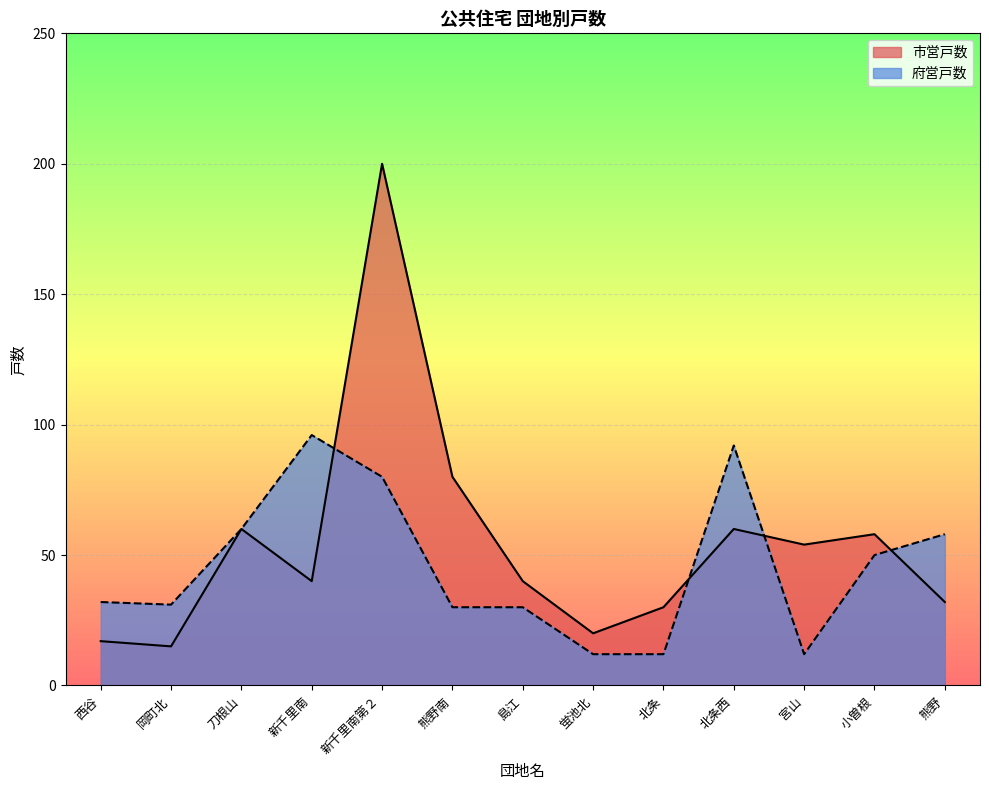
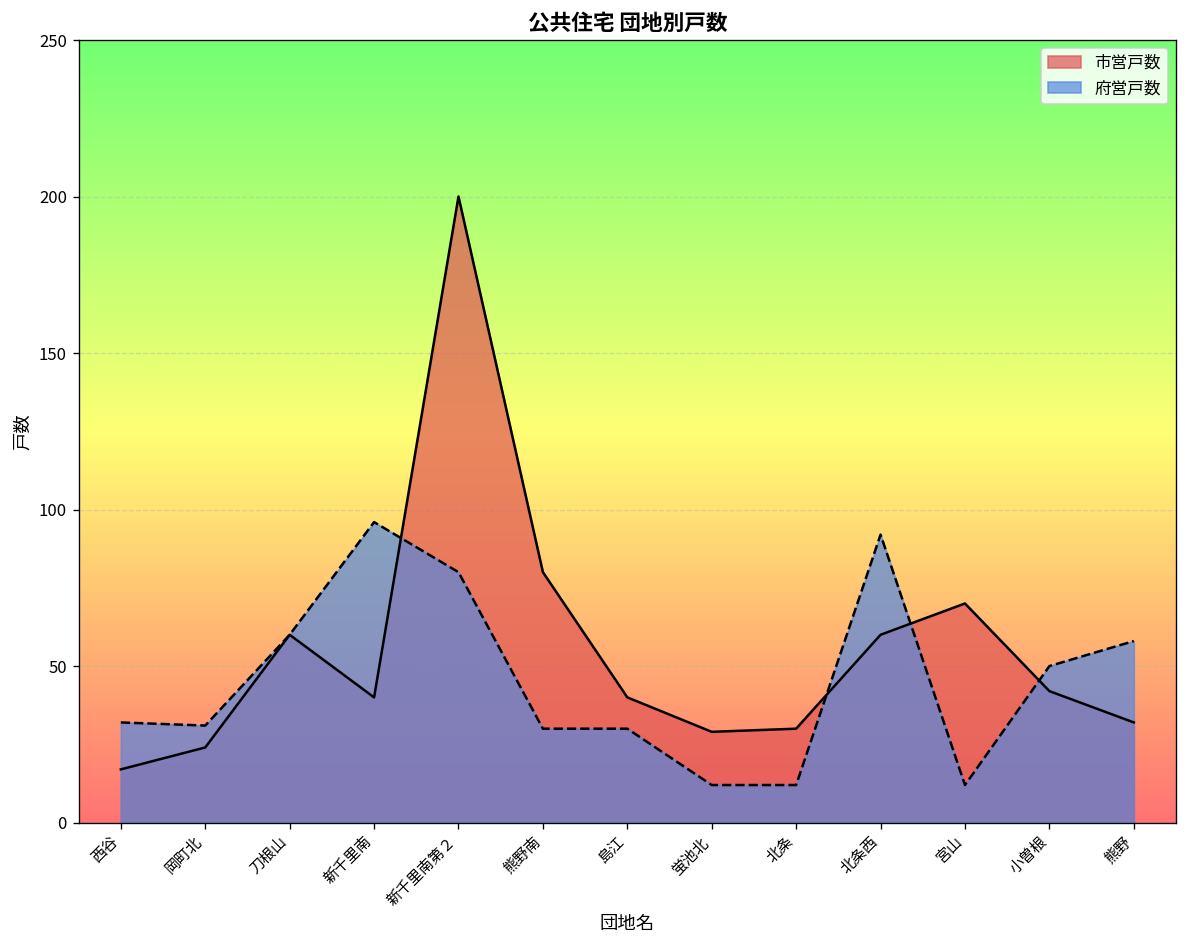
  {
    "市営戸数": {
      "西谷": 17,
-     "岡町北": 15,
+     "岡町北": 24,
      "新千里南": 40,
      "新千里南第２": 200,
      "熊野南": 80,
      "島江": 40,
-     "蛍池北": 20,
+     "蛍池北": 29,
      "北条": 30,
      "北条西": 60,
-     "宮山": 54,
-     "小曽根": 58,
+     "宮山": 70,
+     "小曽根": 42,
      "熊野": 32
    },
    "府営戸数": {
      "西谷": 32,
      "岡町北": 31,
      "新千里南": 96,
      "新千里南第２": 80,
      "熊野南": 30,
      "島江": 30,
      "蛍池北": 12,
      "北条": 12,
      "北条西": 92,
      "宮山": 12,
      "小曽根": 50,
      "熊野": 58
    }
  }
